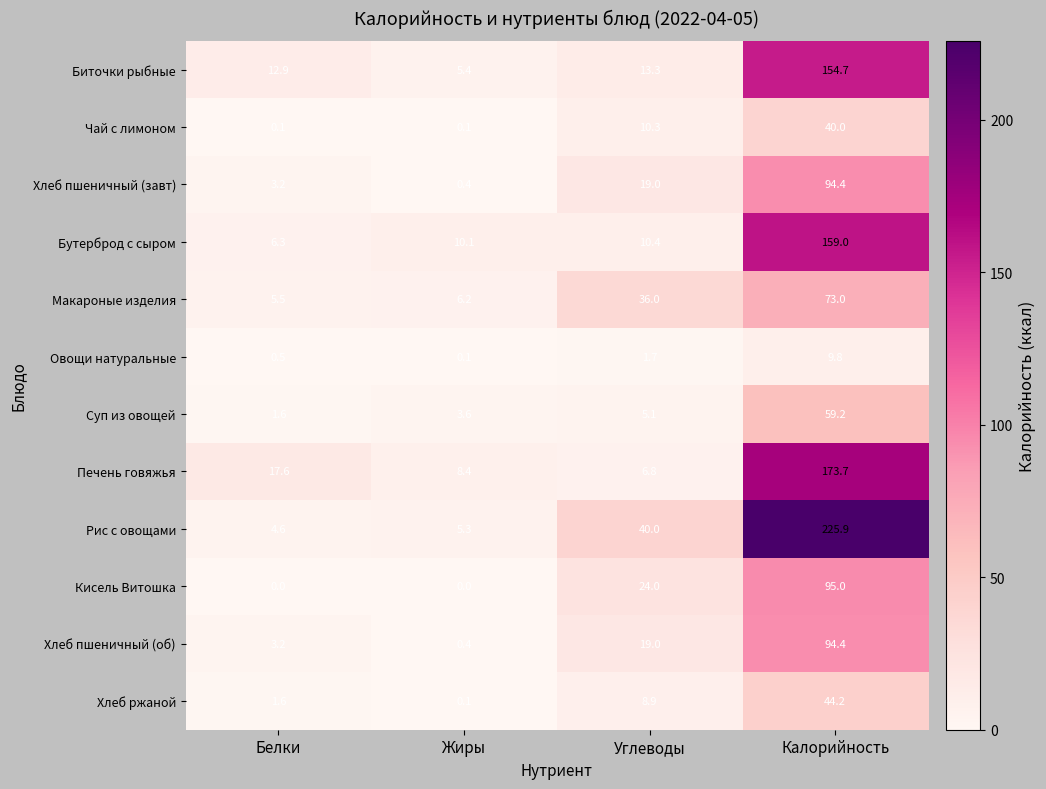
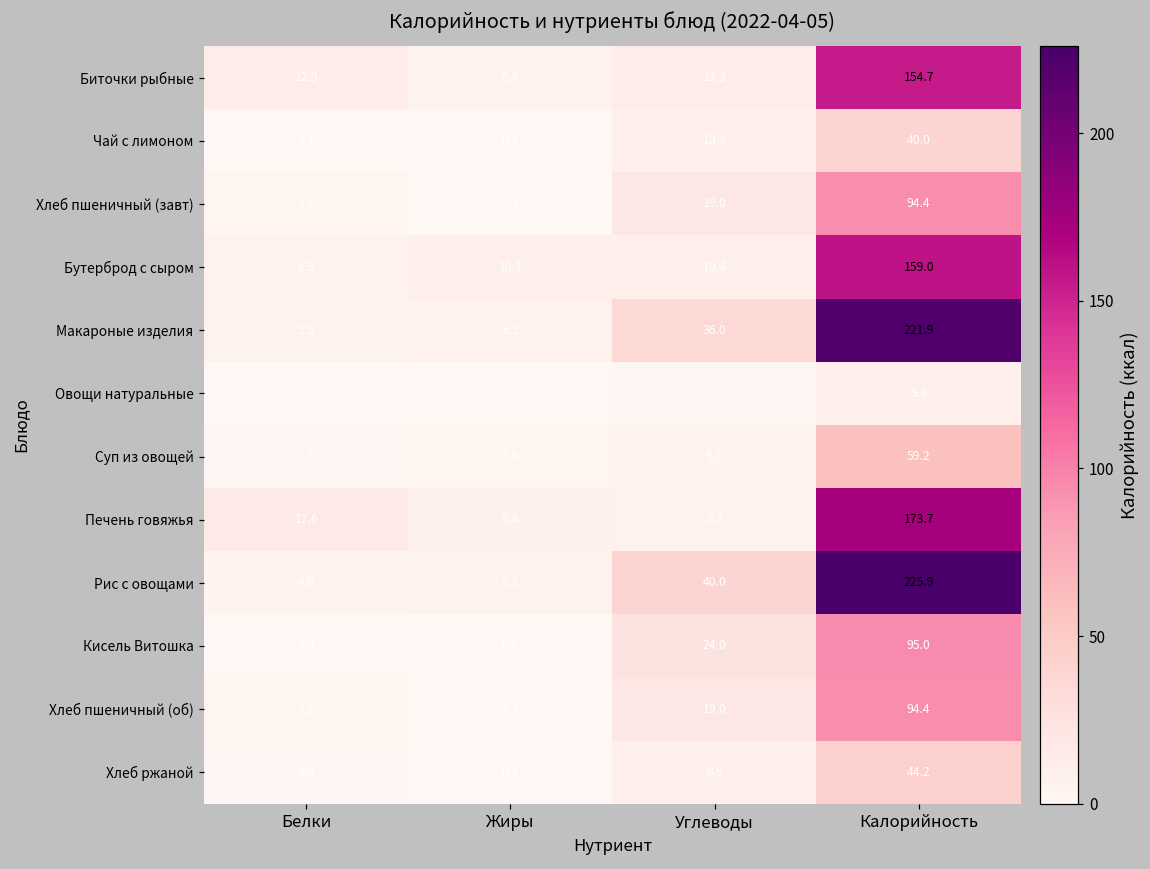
  {
    "Биточки рыбные": {
      "Калорийность": 154.7
    },
    "Хлеб пшеничный (завт)": {
      "Калорийность": 94.4
    },
    "Бутерброд с сыром": {
      "Калорийность": 159.0
    },
    "Макароные изделия": {
-     "Калорийность": 73.0
+     "Калорийность": 221.9
    },
    "Суп из овощей": {
      "Калорийность": 59.2
    },
    "Печень говяжья": {
      "Калорийность": 173.7
    },
    "Рис с овощами": {
      "Калорийность": 225.9
    },
    "Кисель Витошка": {
      "Калорийность": 95.0
    },
    "Хлеб пшеничный (об)": {
      "Калорийность": 94.4
    },
    "Хлеб ржаной": {
      "Калорийность": 44.2
    }
  }
